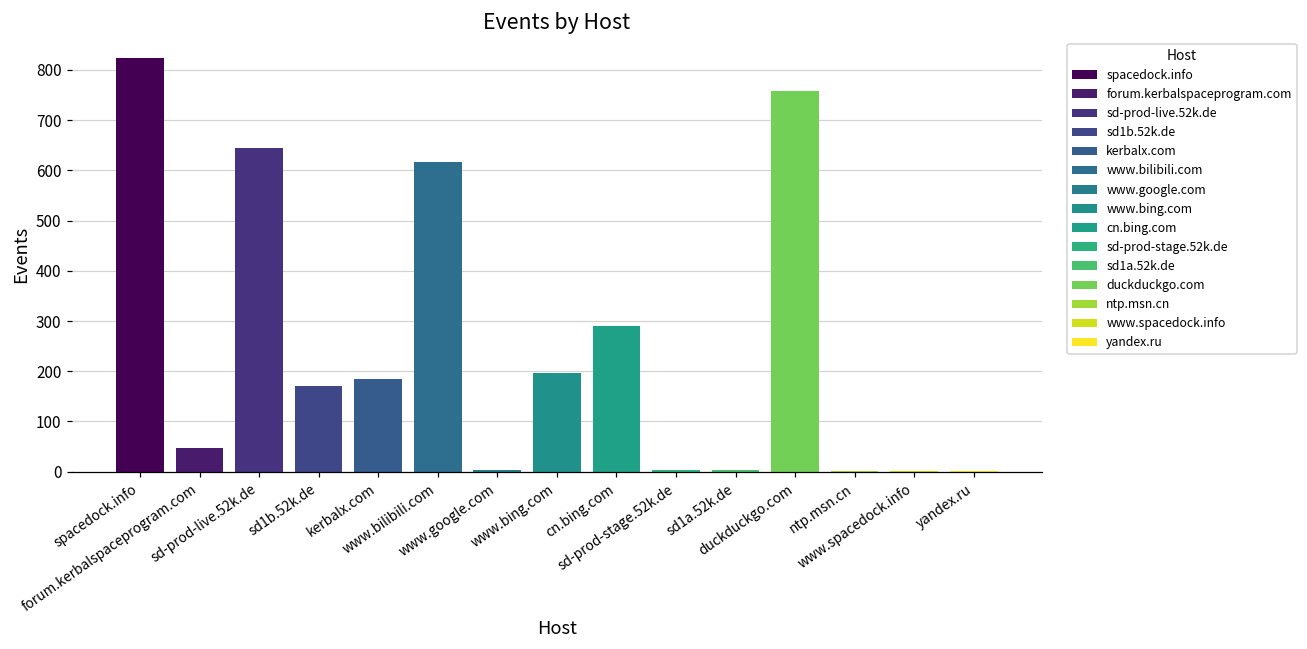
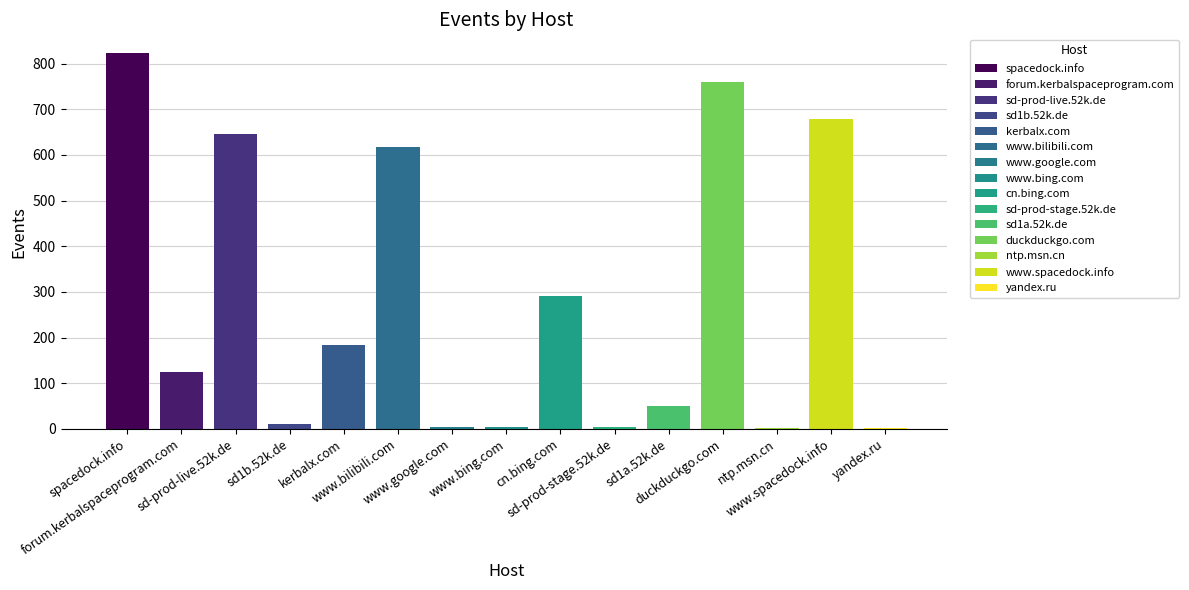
  {
    "spacedock.info": 820,
-   "forum.kerbalspaceprogram.com": 50,
+   "forum.kerbalspaceprogram.com": 130,
    "sd-prod-live.52k.de": 650,
-   "sd1b.52k.de": 170,
+   "sd1b.52k.de": 10,
    "kerbalx.com": 180,
    "www.bilibili.com": 620,
-   "www.bing.com": 200,
+   "www.bing.com": 0,
    "cn.bing.com": 290,
-   "sd1a.52k.de": 0,
+   "sd1a.52k.de": 50,
    "duckduckgo.com": 760,
-   "www.spacedock.info": 0
+   "www.spacedock.info": 680
  }
